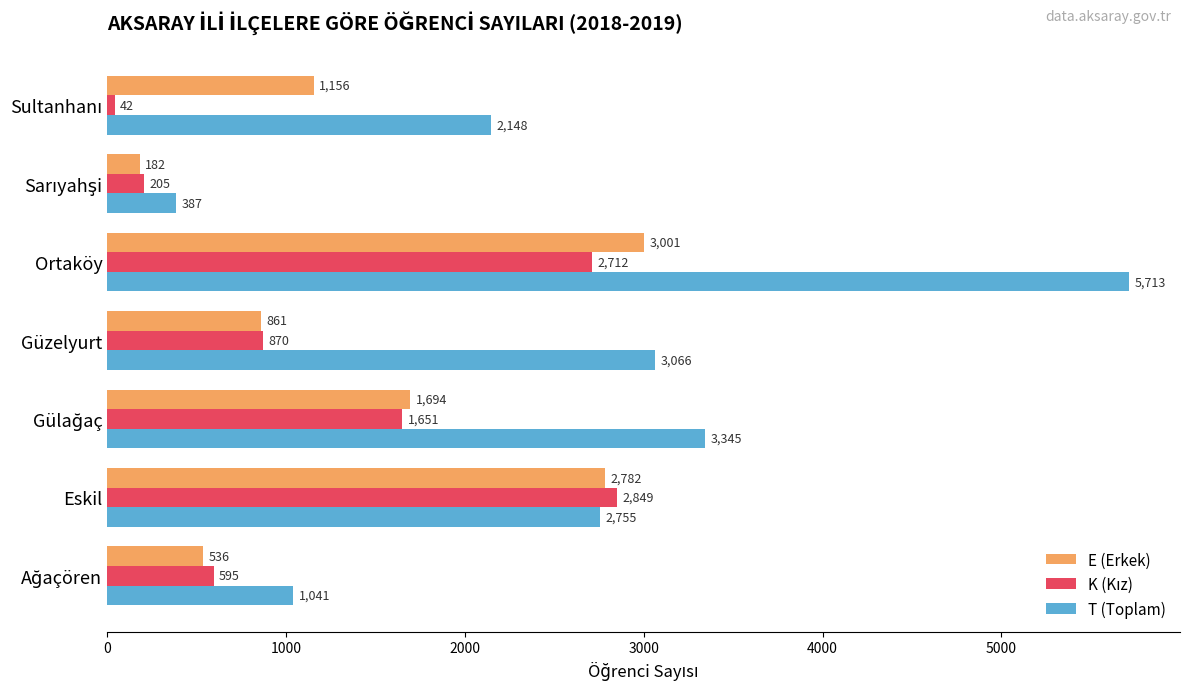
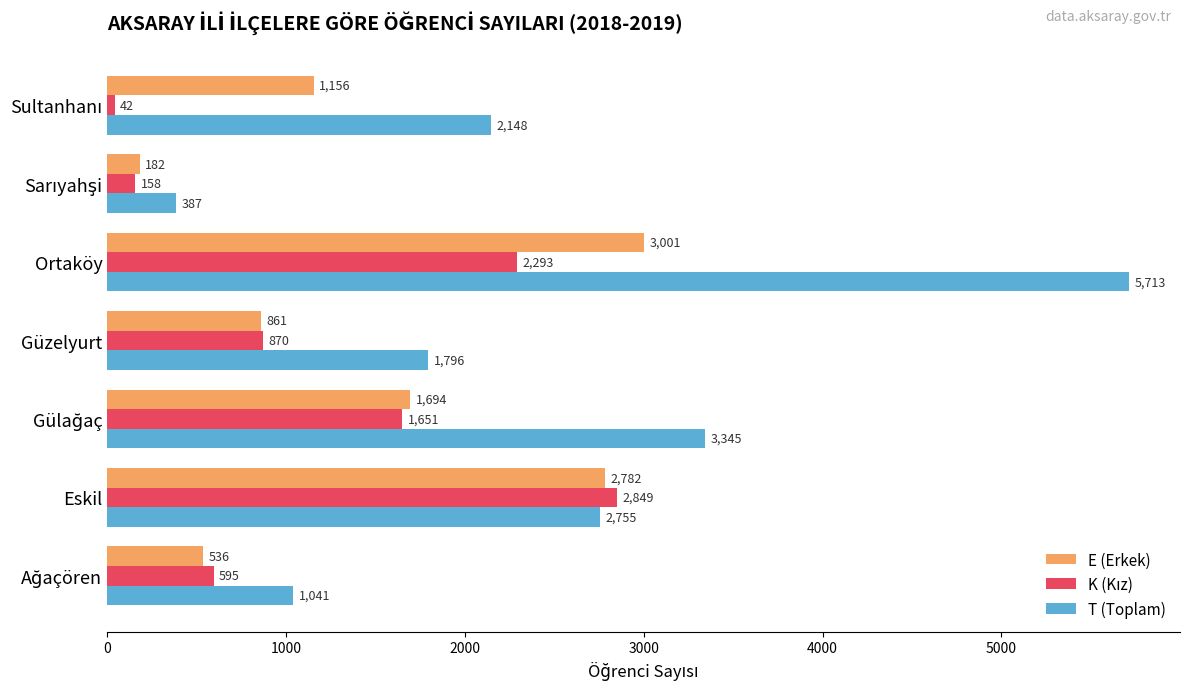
  {
    "E (Erkek)": {
      "Sultanhanı": "1,156",
      "Sarıyahşi": "182",
      "Ortaköy": "3,001",
      "Güzelyurt": "861",
      "Gülağaç": "1,694",
      "Eskil": "2,782",
      "Ağaçören": "536"
    },
    "K (Kız)": {
      "Sultanhanı": "42",
-     "Sarıyahşi": "205",
-     "Ortaköy": "2,712",
+     "Sarıyahşi": "158",
+     "Ortaköy": "2,293",
      "Güzelyurt": "870",
      "Gülağaç": "1,651",
      "Eskil": "2,849",
      "Ağaçören": "595"
    },
    "T (Toplam)": {
      "Sultanhanı": "2,148",
      "Sarıyahşi": "387",
      "Ortaköy": "5,713",
-     "Güzelyurt": "3,066",
+     "Güzelyurt": "1,796",
      "Gülağaç": "3,345",
      "Eskil": "2,755",
      "Ağaçören": "1,041"
    }
  }
